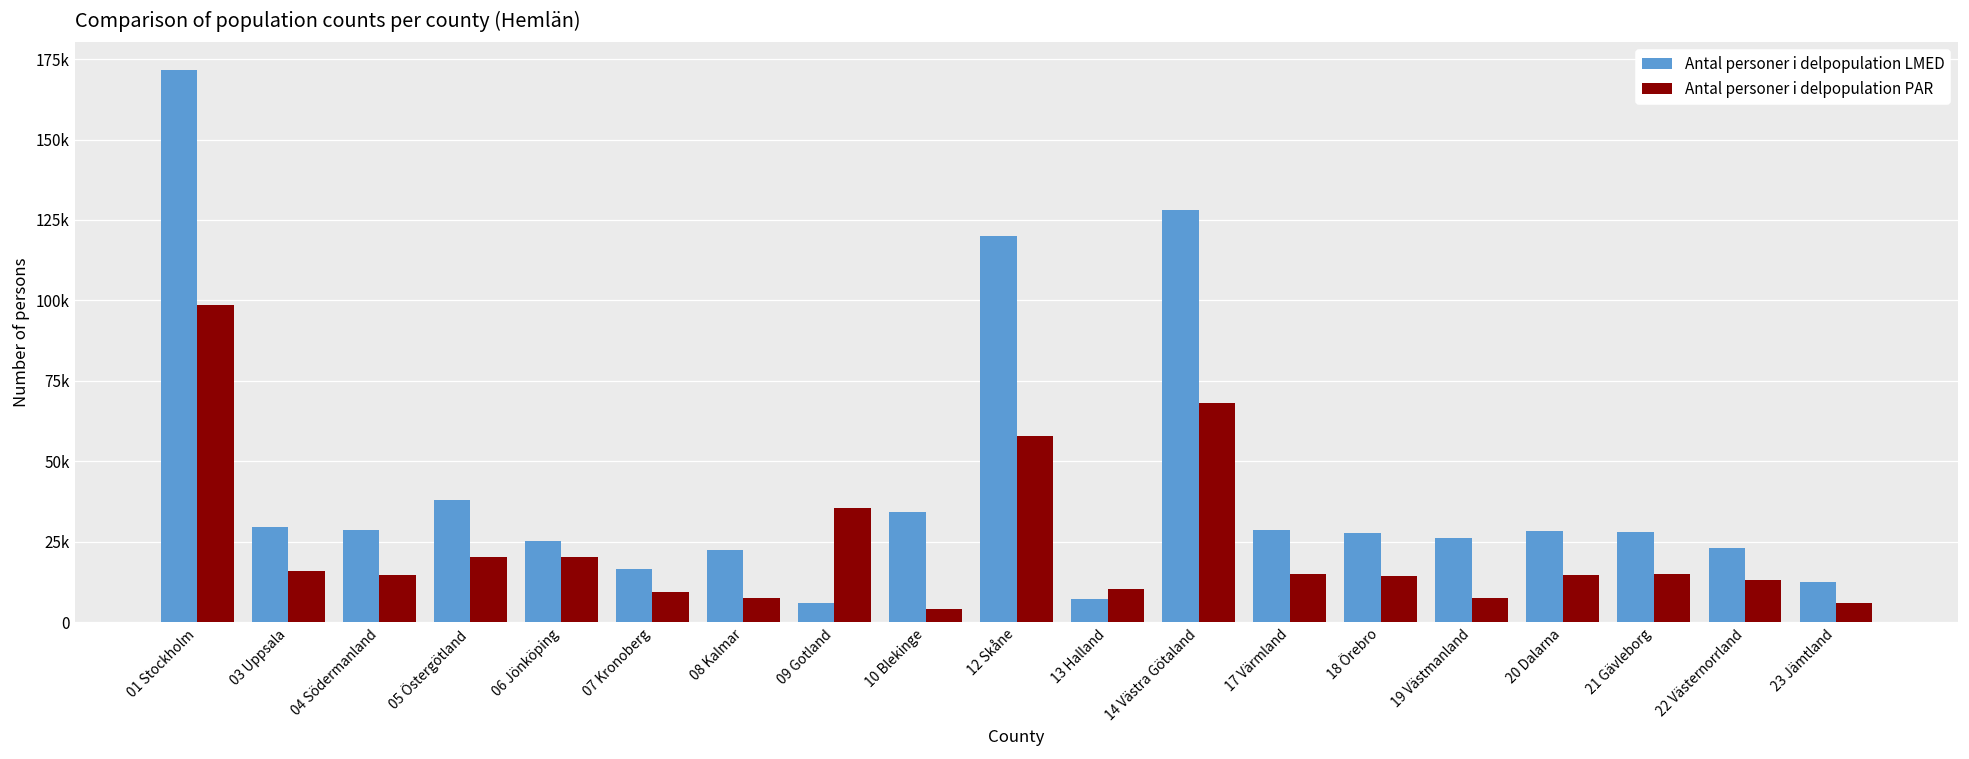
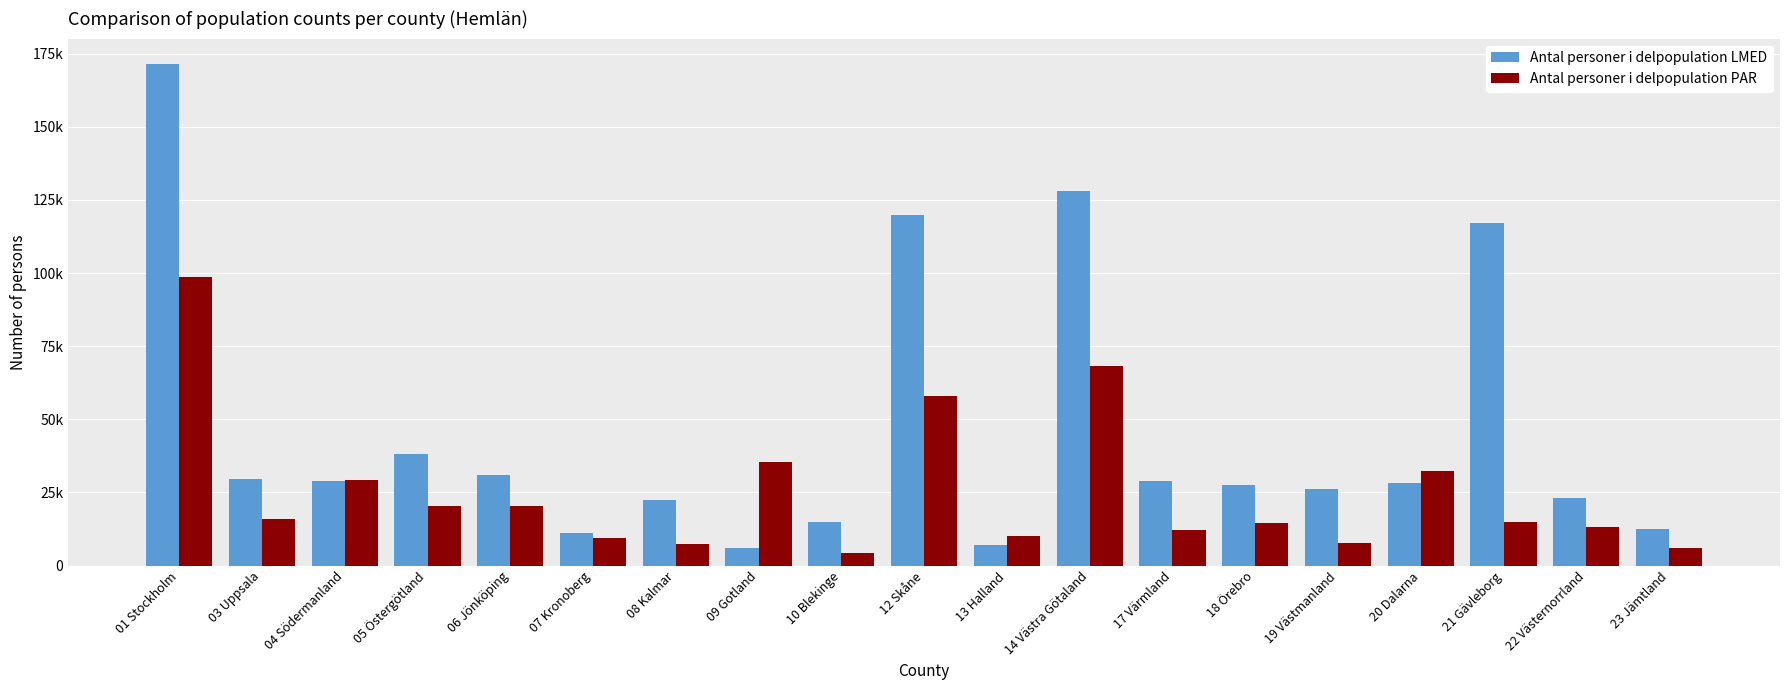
  {
    "Antal personer i delpopulation LMED": {
      "01 Stockholm": 172000,
      "03 Uppsala": 30000,
      "04 Södermanland": 29000,
      "05 Östergötland": 38000,
-     "06 Jönköping": 25000,
-     "07 Kronoberg": 17000,
+     "06 Jönköping": 31000,
+     "07 Kronoberg": 11000,
      "08 Kalmar": 23000,
      "09 Gotland": 6000,
-     "10 Blekinge": 34000,
+     "10 Blekinge": 15000,
      "12 Skåne": 120000,
      "13 Halland": 7000,
      "14 Västra Götaland": 128000,
      "17 Värmland": 29000,
      "18 Örebro": 28000,
      "19 Västmanland": 26000,
      "20 Dalarna": 28000,
-     "21 Gävleborg": 28000,
+     "21 Gävleborg": 117000,
      "22 Västernorrland": 23000,
      "23 Jämtland": 13000
    },
    "Antal personer i delpopulation PAR": {
      "01 Stockholm": 99000,
      "03 Uppsala": 16000,
-     "04 Södermanland": 15000,
+     "04 Södermanland": 29000,
      "05 Östergötland": 20000,
      "06 Jönköping": 20000,
      "07 Kronoberg": 9000,
      "08 Kalmar": 7000,
      "09 Gotland": 35000,
      "10 Blekinge": 4000,
      "12 Skåne": 58000,
      "13 Halland": 10000,
      "14 Västra Götaland": 68000,
-     "17 Värmland": 15000,
+     "17 Värmland": 12000,
      "18 Örebro": 14000,
      "19 Västmanland": 8000,
-     "20 Dalarna": 15000,
+     "20 Dalarna": 32000,
      "21 Gävleborg": 15000,
      "22 Västernorrland": 13000,
      "23 Jämtland": 6000
    }
  }
